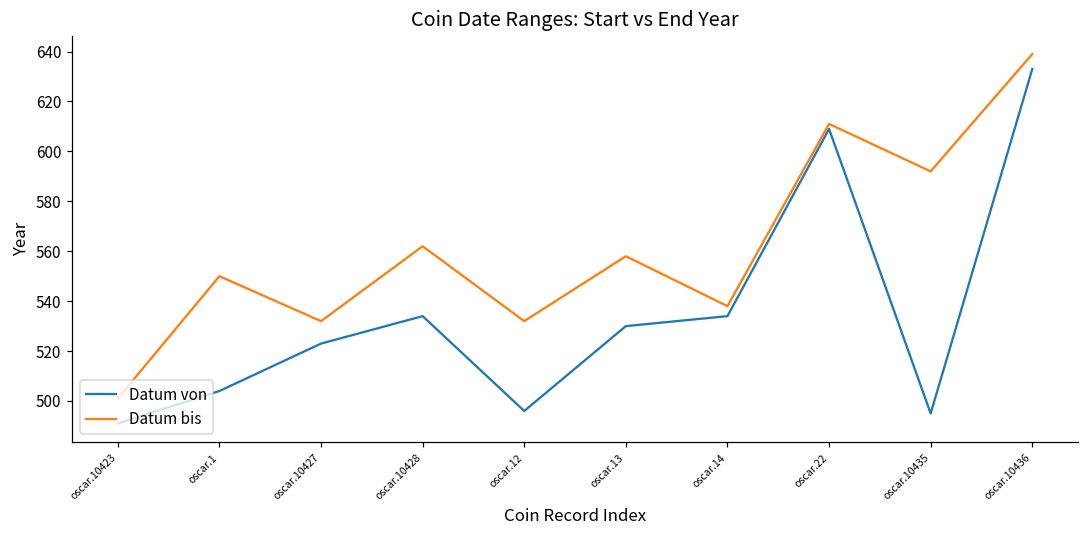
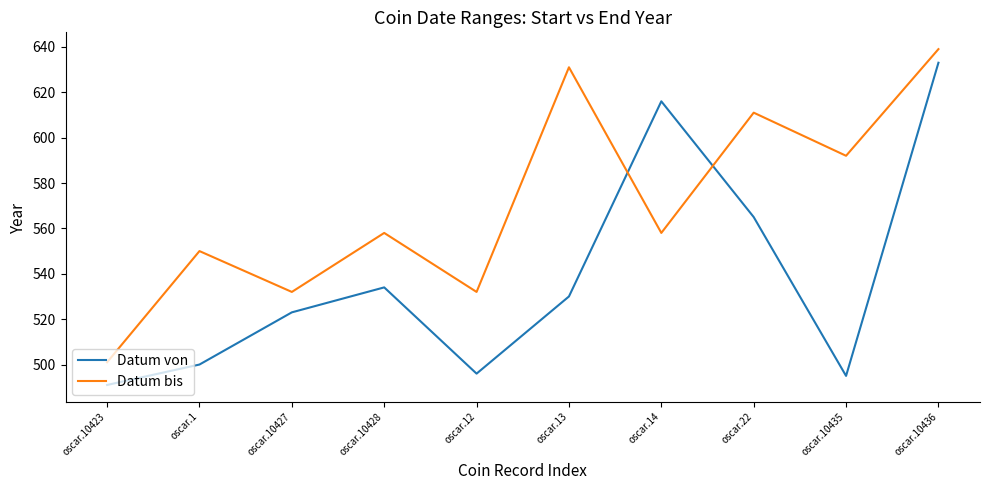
  {
    "Datum von": {
-     "oscar.1": 504,
+     "oscar.1": 500,
      "oscar.10427": 523,
      "oscar.10428": 534,
      "oscar.12": 496,
      "oscar.13": 530,
-     "oscar.14": 534,
-     "oscar.22": 609,
+     "oscar.14": 616,
+     "oscar.22": 565,
      "oscar.10435": 495,
      "oscar.10436": 633
    },
    "Datum bis": {
      "oscar.1": 550,
      "oscar.10427": 532,
-     "oscar.10428": 562,
+     "oscar.10428": 558,
      "oscar.12": 532,
-     "oscar.13": 558,
-     "oscar.14": 538,
+     "oscar.13": 631,
+     "oscar.14": 558,
      "oscar.22": 611,
      "oscar.10435": 592,
      "oscar.10436": 639
    }
  }
